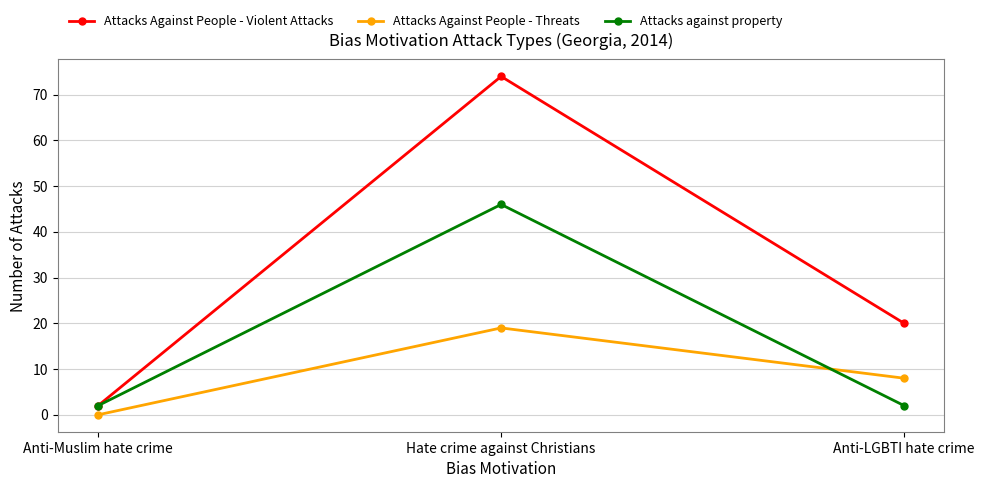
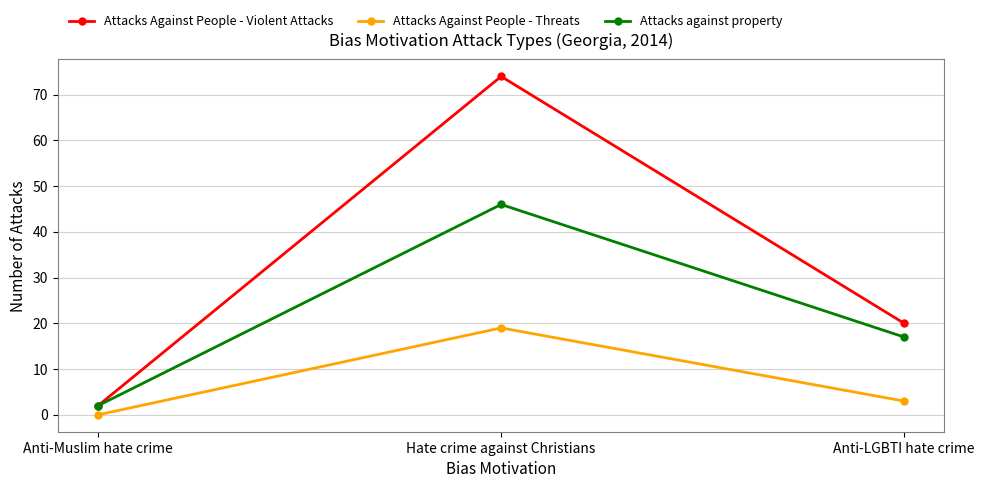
  {
    "Attacks Against People - Violent Attacks": {
      "Hate crime against Christians": 74,
      "Anti-LGBTI hate crime": 20
    },
    "Attacks Against People - Threats": {
      "Anti-Muslim hate crime": 0,
      "Hate crime against Christians": 19,
-     "Anti-LGBTI hate crime": 8
+     "Anti-LGBTI hate crime": 3
    },
    "Attacks against property": {
      "Hate crime against Christians": 46,
-     "Anti-LGBTI hate crime": 2
+     "Anti-LGBTI hate crime": 17
    }
  }
